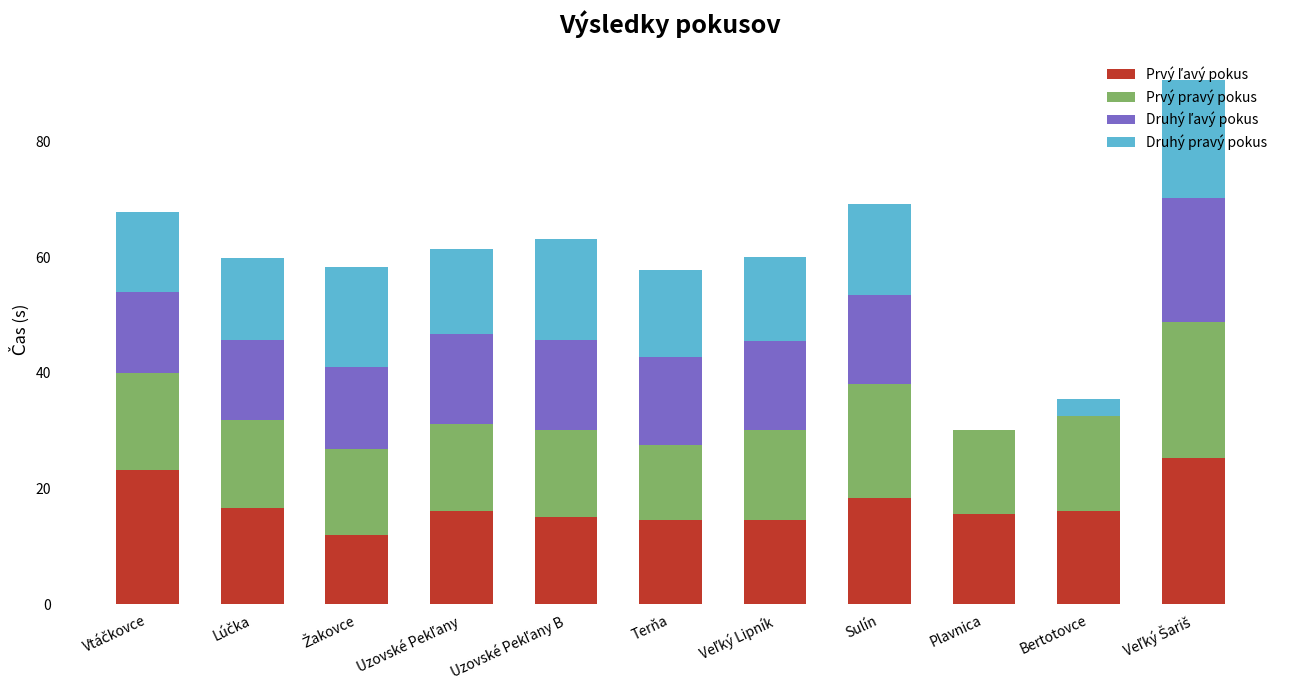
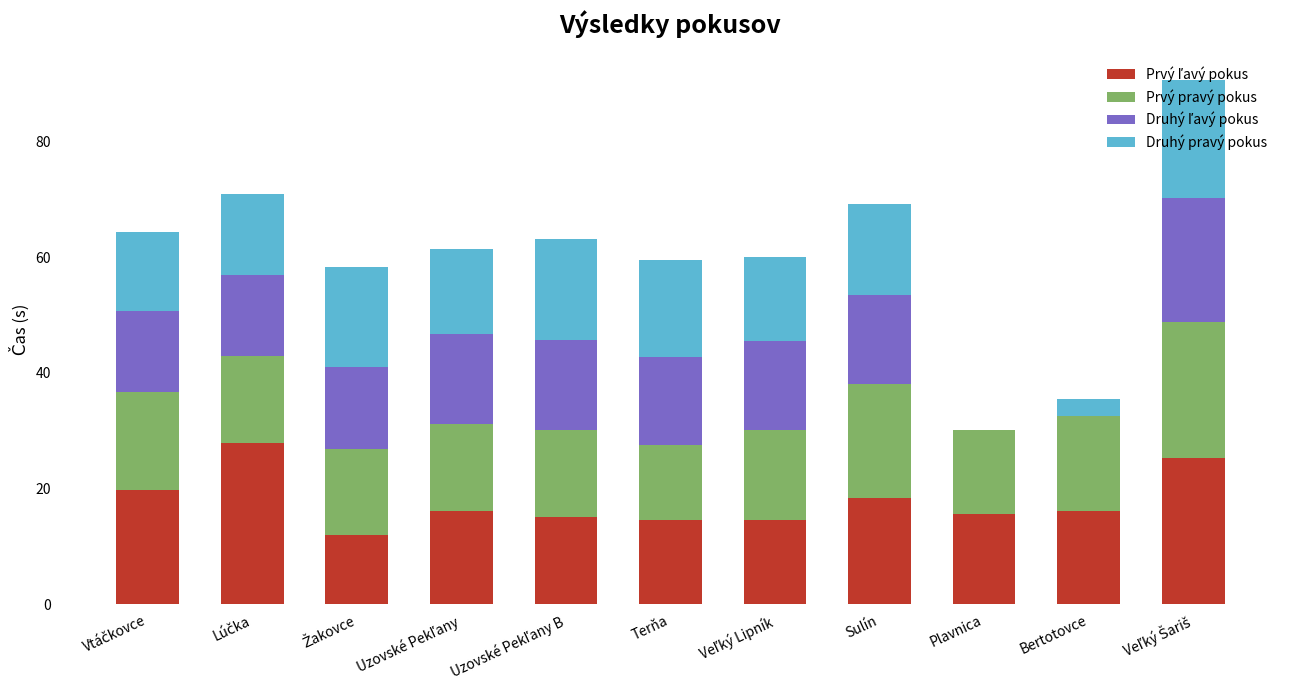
  {
    "Prvý ľavý pokus": {
-     "Vtáčkovce": 23,
-     "Lúčka": 17,
+     "Vtáčkovce": 20,
+     "Lúčka": 28,
      "Žakovce": 12,
      "Uzovské Pekľany": 16,
      "Uzovské Pekľany B": 15,
      "Terňa": 15,
      "Veľký Lipník": 15,
      "Sulín": 18,
      "Plavnica": 16,
      "Bertotovce": 16,
      "Veľký Šariš": 25
    },
    "Prvý pravý pokus": {
      "Vtáčkovce": 17,
      "Lúčka": 15,
      "Žakovce": 15,
      "Uzovské Pekľany": 15,
      "Uzovské Pekľany B": 15,
      "Terňa": 13,
      "Veľký Lipník": 15,
      "Sulín": 20,
      "Plavnica": 14,
      "Bertotovce": 16,
      "Veľký Šariš": 23
    },
    "Druhý ľavý pokus": {
      "Vtáčkovce": 14,
      "Lúčka": 14,
      "Žakovce": 14,
      "Uzovské Pekľany": 15,
      "Uzovské Pekľany B": 16,
      "Terňa": 15,
      "Veľký Lipník": 15,
      "Sulín": 15,
      "Plavnica": 0,
      "Bertotovce": 0,
      "Veľký Šariš": 21
    },
    "Druhý pravý pokus": {
      "Vtáčkovce": 14,
      "Lúčka": 14,
      "Žakovce": 17,
      "Uzovské Pekľany": 15,
      "Uzovské Pekľany B": 17,
-     "Terňa": 15,
+     "Terňa": 17,
      "Veľký Lipník": 14,
      "Sulín": 16,
      "Plavnica": 0,
      "Bertotovce": 3,
      "Veľký Šariš": 20
    }
  }
